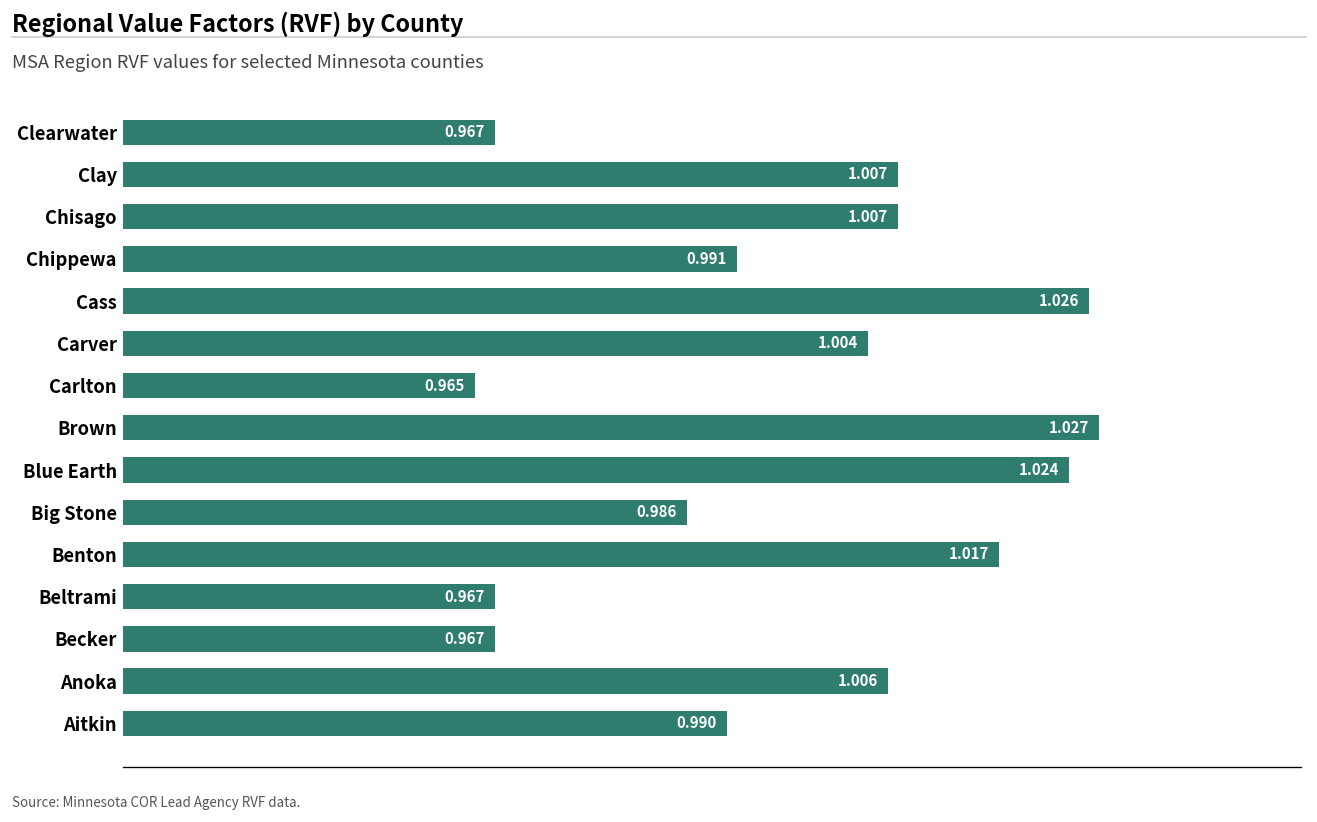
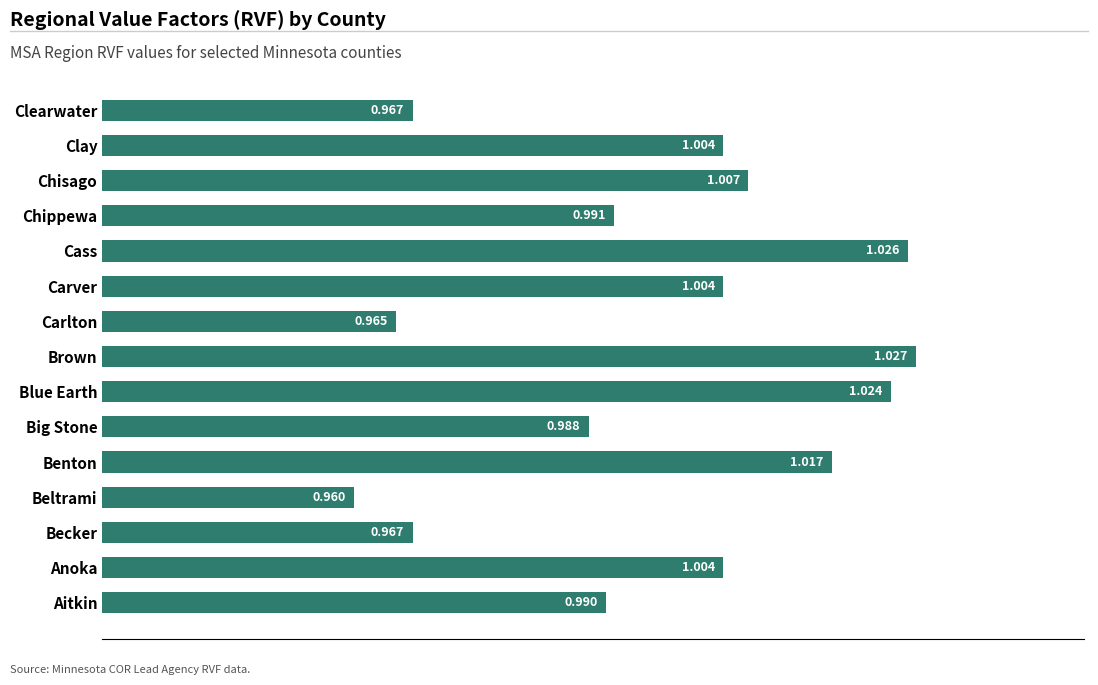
  {
    "Clearwater": 0.967,
-   "Clay": 1.007,
+   "Clay": 1.004,
    "Chisago": 1.007,
    "Chippewa": 0.991,
    "Cass": 1.026,
    "Carver": 1.004,
    "Carlton": 0.965,
    "Brown": 1.027,
    "Blue Earth": 1.024,
-   "Big Stone": 0.986,
+   "Big Stone": 0.988,
    "Benton": 1.017,
-   "Beltrami": 0.967,
+   "Beltrami": 0.960,
    "Becker": 0.967,
-   "Anoka": 1.006,
+   "Anoka": 1.004,
    "Aitkin": 0.990
  }
